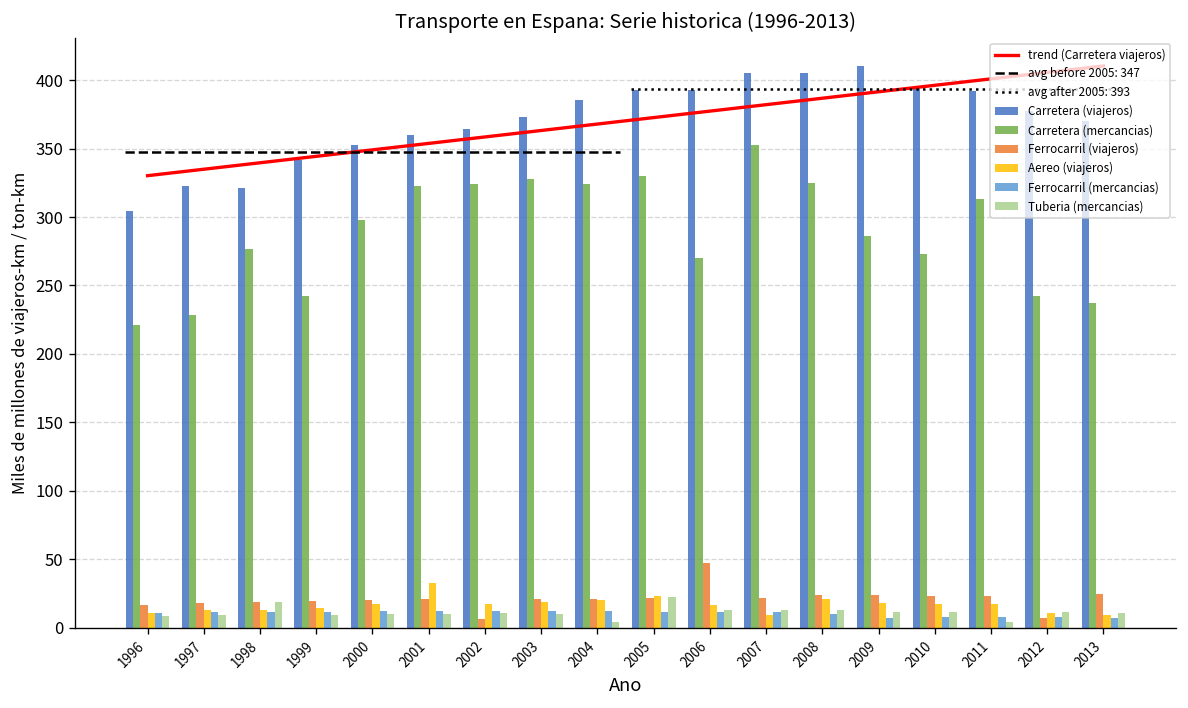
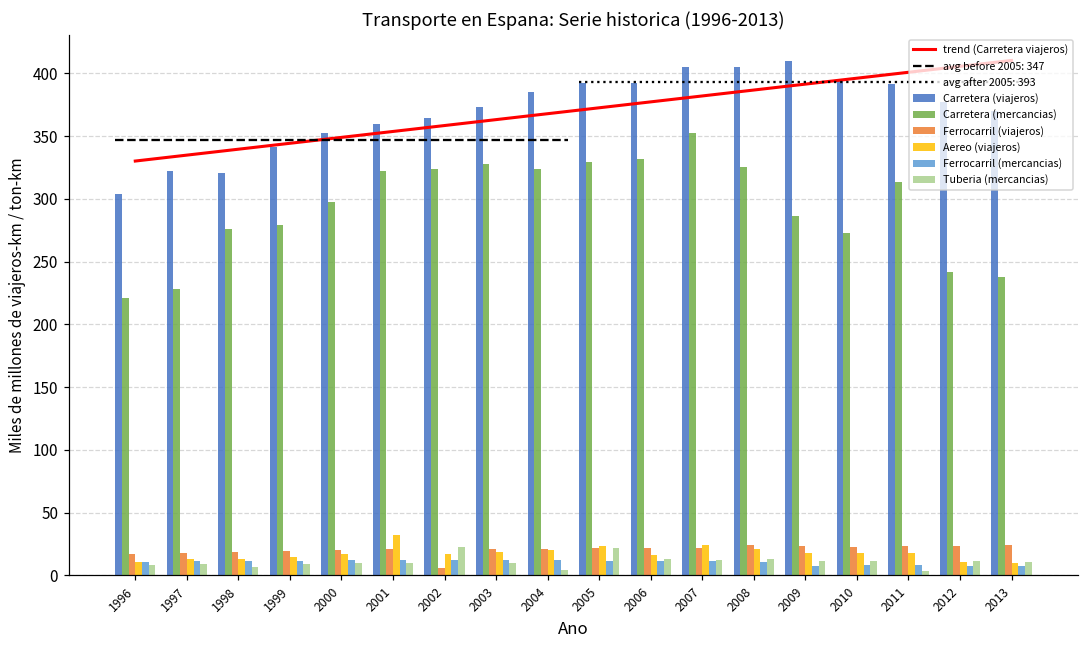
  {
    "trend (Carretera viajeros)": {
      "1996": 330,
      "1997": 335,
      "1998": 340,
      "1999": 344,
      "2000": 349,
      "2001": 354,
      "2002": 358,
      "2003": 363,
      "2004": 368,
      "2005": 373,
      "2006": 377,
      "2007": 382,
      "2008": 387,
      "2009": 391,
      "2010": 396,
      "2011": 401
    },
    "Carretera (mercancias)": {
      "1996": 221,
      "1997": 228,
      "1998": 276,
-     "1999": 243,
+     "1999": 280,
      "2000": 298,
      "2001": 323,
      "2002": 324,
      "2003": 328,
      "2004": 324,
      "2005": 330,
-     "2006": 270,
+     "2006": 332,
      "2007": 353,
      "2008": 325,
      "2009": 286,
      "2010": 273,
      "2011": 313,
      "2012": 242,
      "2013": 237
    },
    "Ferrocarril (viajeros)": {
      "1996": 17,
      "1997": 18,
      "1998": 19,
      "1999": 20,
      "2000": 20,
      "2001": 21,
      "2002": 6,
      "2003": 21,
      "2004": 21,
      "2005": 22,
-     "2006": 48,
+     "2006": 22,
      "2007": 22,
      "2008": 24,
      "2009": 24,
      "2010": 23,
      "2011": 23,
-     "2012": 7,
+     "2012": 23,
      "2013": 24
    },
    "Aereo (viajeros)": {
      "1996": 11,
      "1997": 13,
      "1998": 13,
      "1999": 14,
      "2000": 17,
      "2001": 32,
      "2002": 17,
      "2003": 19,
      "2004": 20,
      "2005": 23,
      "2006": 17,
-     "2007": 10,
+     "2007": 24,
      "2008": 21,
      "2009": 18,
      "2010": 18,
      "2011": 18,
      "2012": 11,
      "2013": 10
    },
    "Tuberia (mercancias)": {
      "1996": 8,
      "1997": 9,
-     "1998": 18,
+     "1998": 7,
      "1999": 9,
      "2000": 10,
      "2001": 10,
-     "2002": 10,
+     "2002": 22,
      "2003": 10,
      "2004": 4,
      "2005": 22,
      "2006": 13,
      "2007": 13,
      "2008": 13,
      "2009": 11,
      "2010": 11,
      "2011": 4,
      "2012": 11,
      "2013": 11
    }
  }
